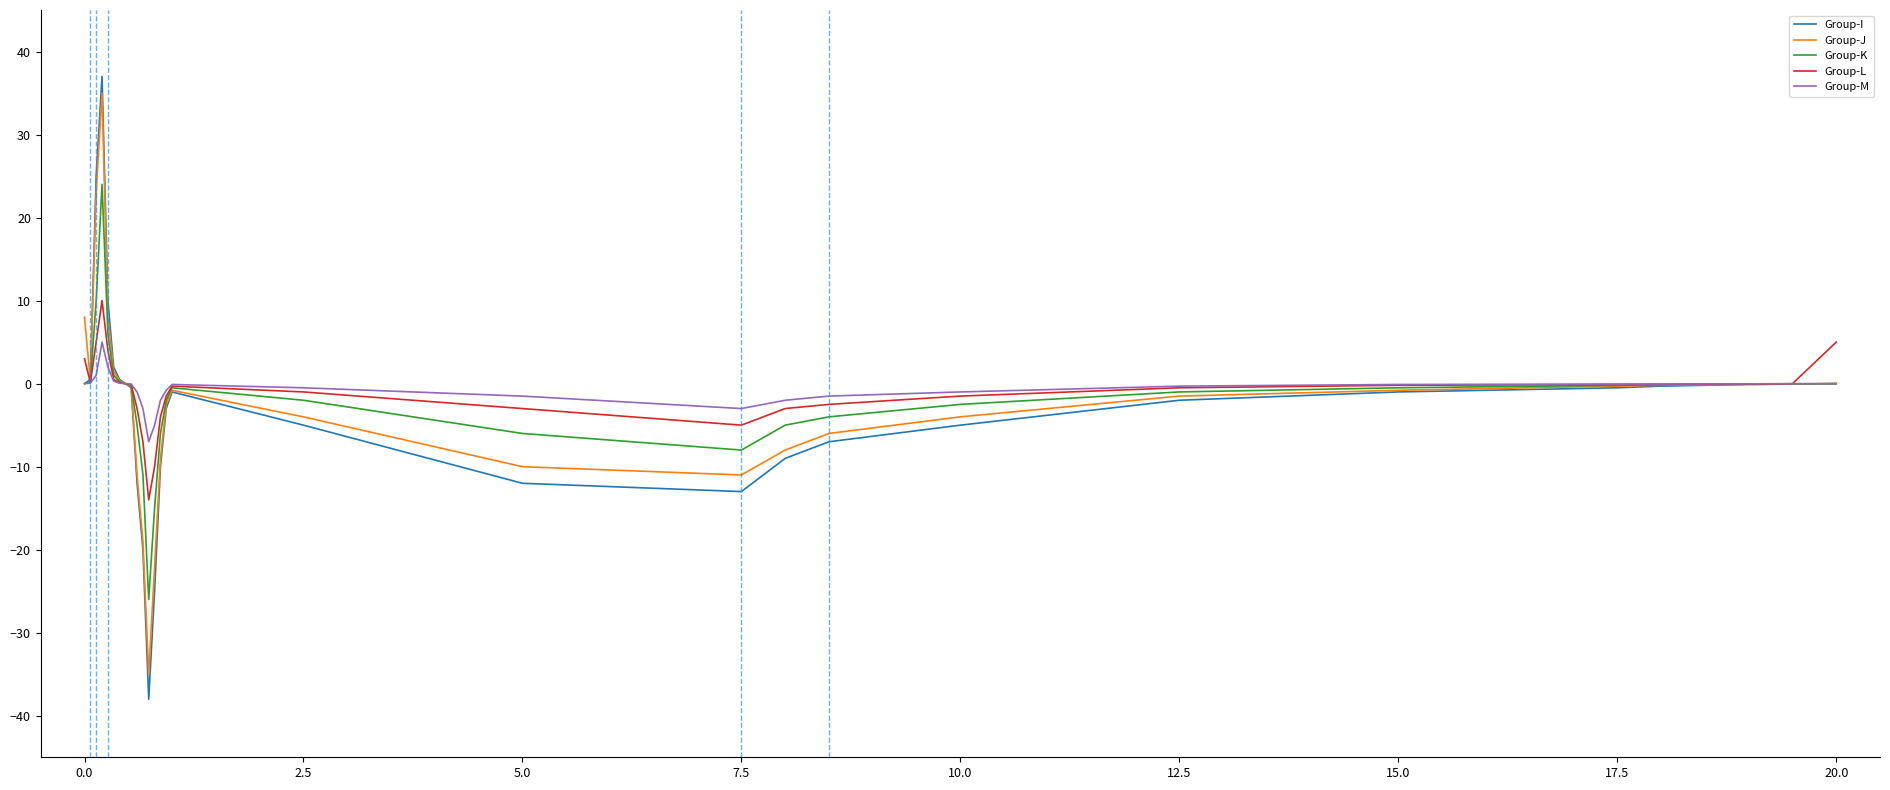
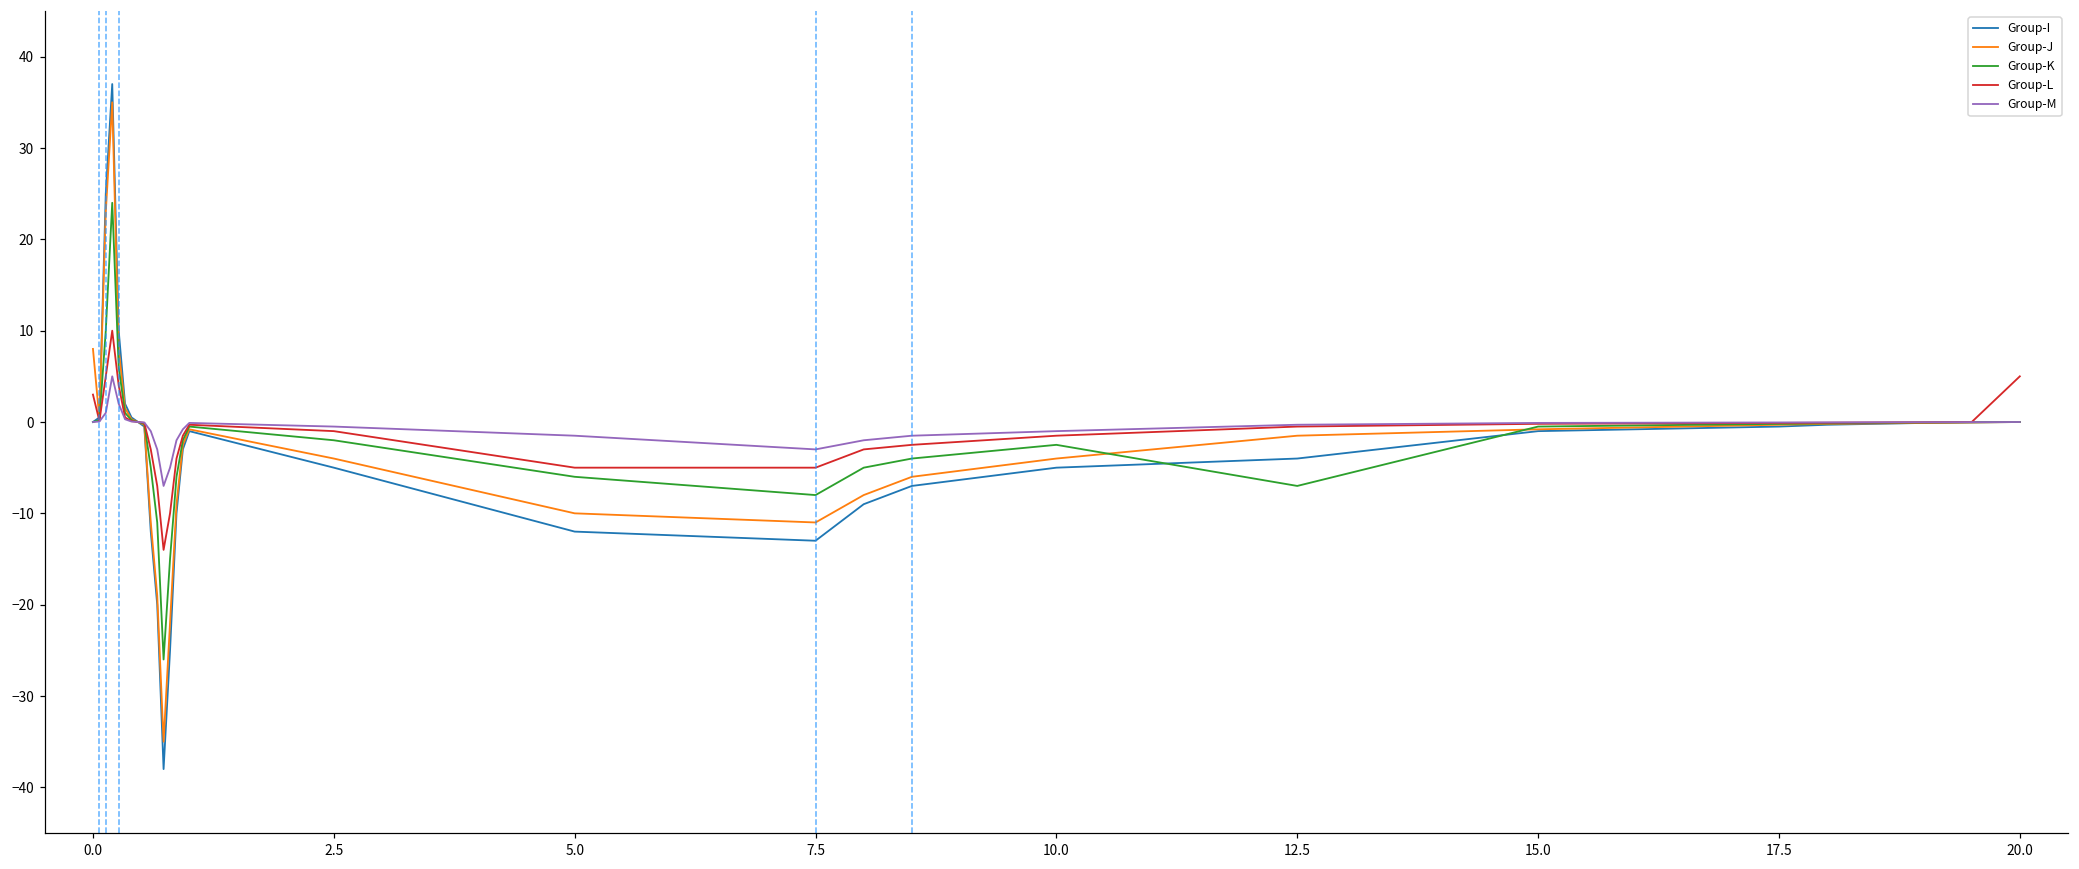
  {
    "Group-I": {
      "2.5": -5,
      "5.0": -12,
      "7.5": -13,
      "10.0": -5,
-     "12.5": -2
+     "12.5": -4
    },
    "Group-J": {
      "0.0": 8,
      "2.5": -4,
      "5.0": -10,
      "7.5": -11,
      "10.0": -4,
      "12.5": -2
    },
    "Group-K": {
      "2.5": -2,
      "5.0": -6,
      "7.5": -8,
      "10.0": -3,
-     "12.5": -1
+     "12.5": -7
    },
    "Group-L": {
      "0.0": 3,
      "2.5": -1,
-     "5.0": -3,
+     "5.0": -5,
      "7.5": -5,
      "10.0": -2,
      "20.0": 5
    },
    "Group-M": {
      "2.5": -1,
      "5.0": -2,
      "7.5": -3,
      "10.0": -1
    }
  }
